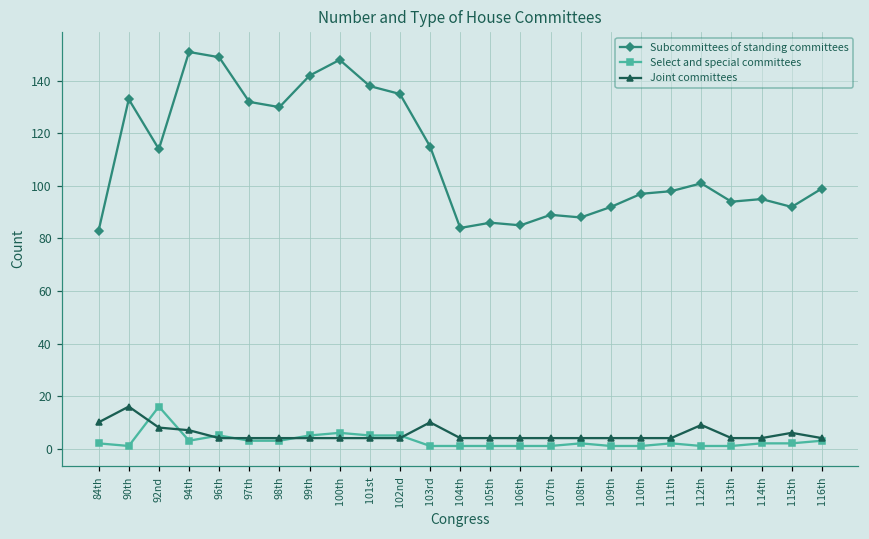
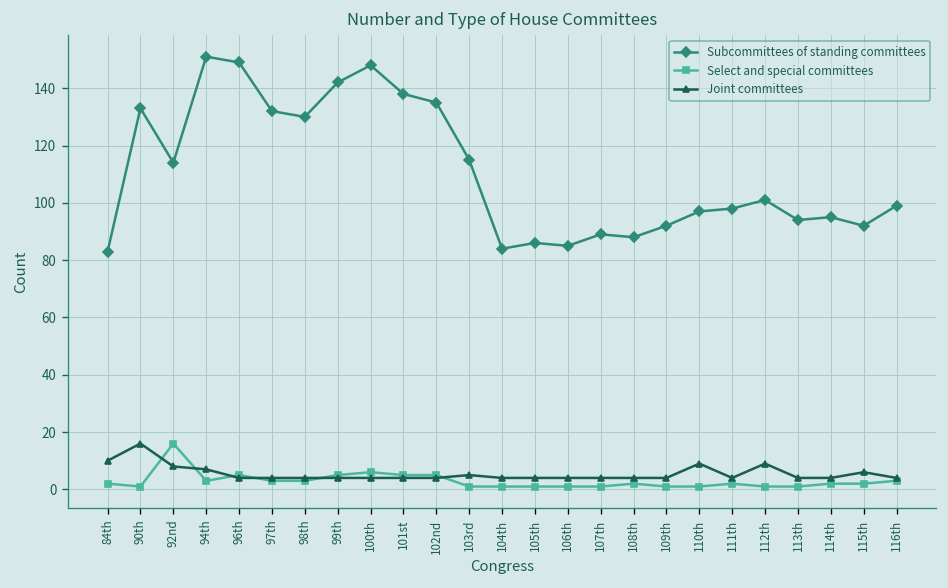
  {
    "Subcommittees of standing committees": {
      "84th": 83,
      "90th": 133,
      "92nd": 114,
      "94th": 151,
      "96th": 149,
      "97th": 132,
      "98th": 130,
      "99th": 142,
      "100th": 148,
      "101st": 138,
      "102nd": 135,
      "103rd": 115,
      "104th": 84,
      "105th": 86,
      "106th": 85,
      "107th": 89,
      "108th": 88,
      "109th": 92,
      "110th": 97,
      "111th": 98,
      "112th": 101,
      "113th": 94,
      "114th": 95,
      "115th": 92,
      "116th": 99
    },
    "Select and special committees": {
      "84th": 2,
      "90th": 1,
      "92nd": 16,
      "94th": 3,
      "100th": 6,
      "103rd": 1,
      "104th": 1,
      "105th": 1,
      "106th": 1,
      "107th": 1,
      "108th": 2,
      "109th": 1,
      "110th": 1,
      "111th": 2,
      "112th": 1,
      "113th": 1,
      "114th": 2,
      "115th": 2
    },
    "Joint committees": {
      "84th": 10,
      "90th": 16,
      "92nd": 8,
      "94th": 7,
      "100th": 4,
-     "103rd": 10,
+     "103rd": 5,
      "104th": 4,
      "105th": 4,
      "106th": 4,
      "107th": 4,
      "108th": 4,
      "109th": 4,
-     "110th": 4,
+     "110th": 9,
      "111th": 4,
      "112th": 9,
      "113th": 4,
      "114th": 4,
      "115th": 6
    }
  }
